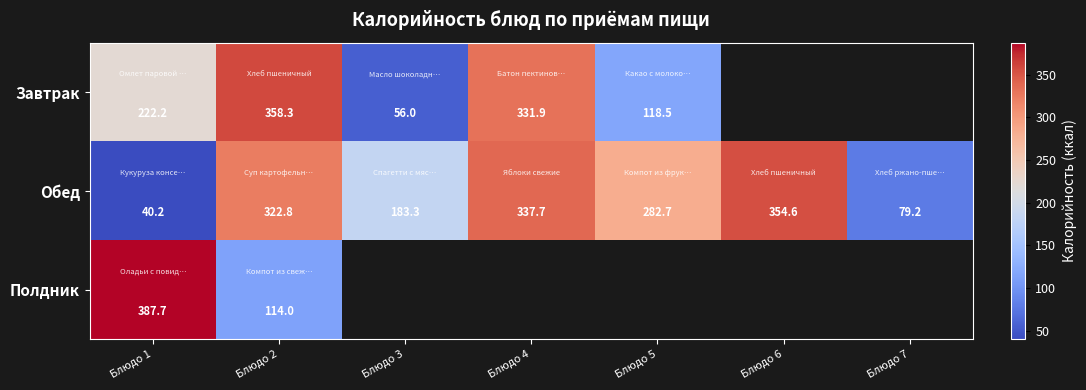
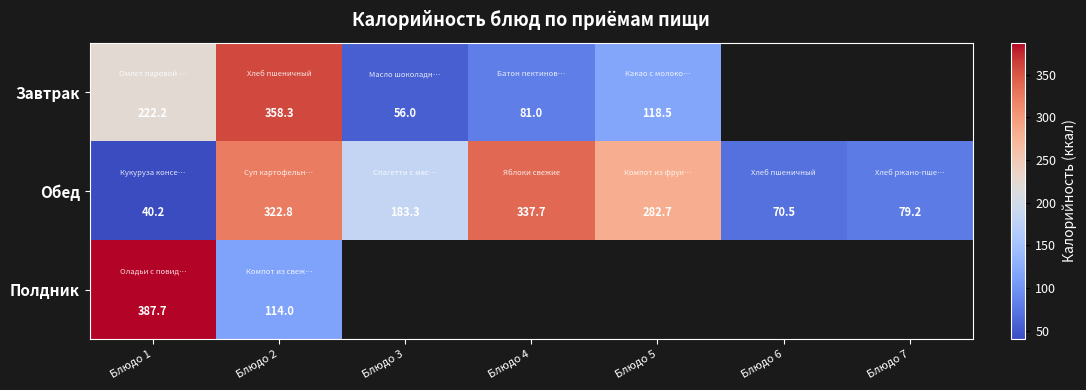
  {
    "Завтрак": {
-     "Блюдо 4": 331.9
+     "Блюдо 4": 81.0
    },
    "Обед": {
-     "Блюдо 6": 354.6
+     "Блюдо 6": 70.5
    }
  }
